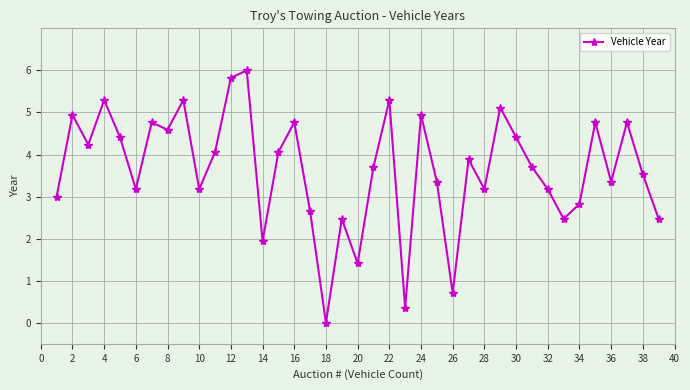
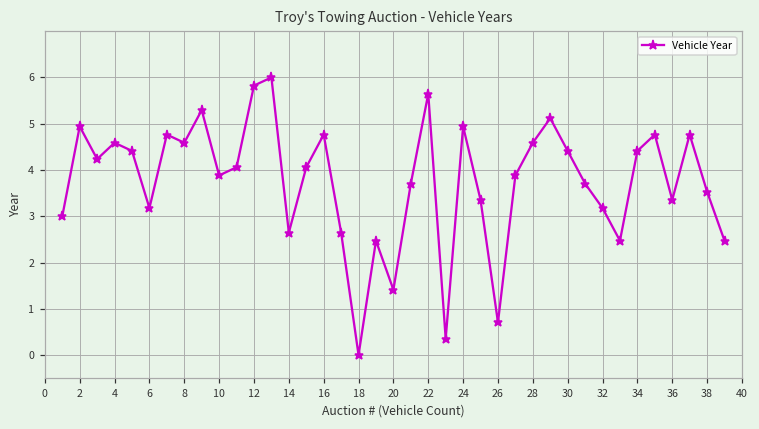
  {
    "2": 4.9,
-   "4": 5.3,
+   "4": 4.6,
    "6": 3.2,
    "8": 4.6,
-   "10": 3.2,
+   "10": 3.9,
    "12": 5.8,
-   "14": 1.9,
+   "14": 2.6,
    "16": 4.8,
    "18": 0.0,
    "20": 1.4,
-   "22": 5.3,
+   "22": 5.6,
    "24": 4.9,
    "26": 0.7,
-   "28": 3.2,
+   "28": 4.6,
    "30": 4.4,
    "32": 3.2,
-   "34": 2.8,
+   "34": 4.4,
    "36": 3.4,
    "38": 3.5
  }
